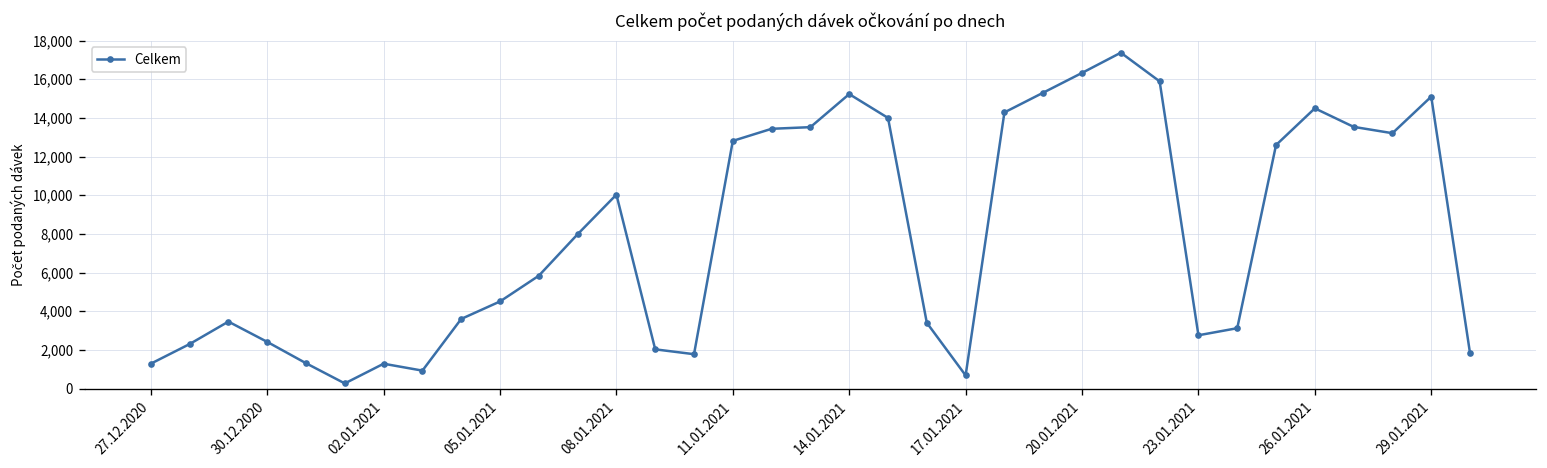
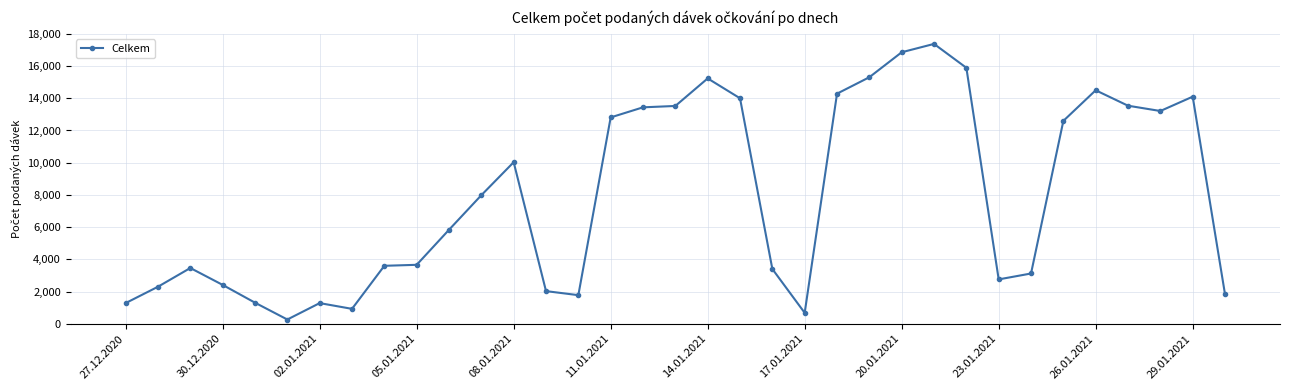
  {
    "27.12.2020": "1,300",
    "30.12.2020": "2,400",
    "02.01.2021": "1,300",
-   "05.01.2021": "4,500",
+   "05.01.2021": "3,700",
    "08.01.2021": "10,000",
    "11.01.2021": "12,800",
    "14.01.2021": "15,200",
    "17.01.2021": "700",
-   "20.01.2021": "16,300",
+   "20.01.2021": "16,900",
    "23.01.2021": "2,800",
    "26.01.2021": "14,500",
-   "29.01.2021": "15,100"
+   "29.01.2021": "14,100"
  }
